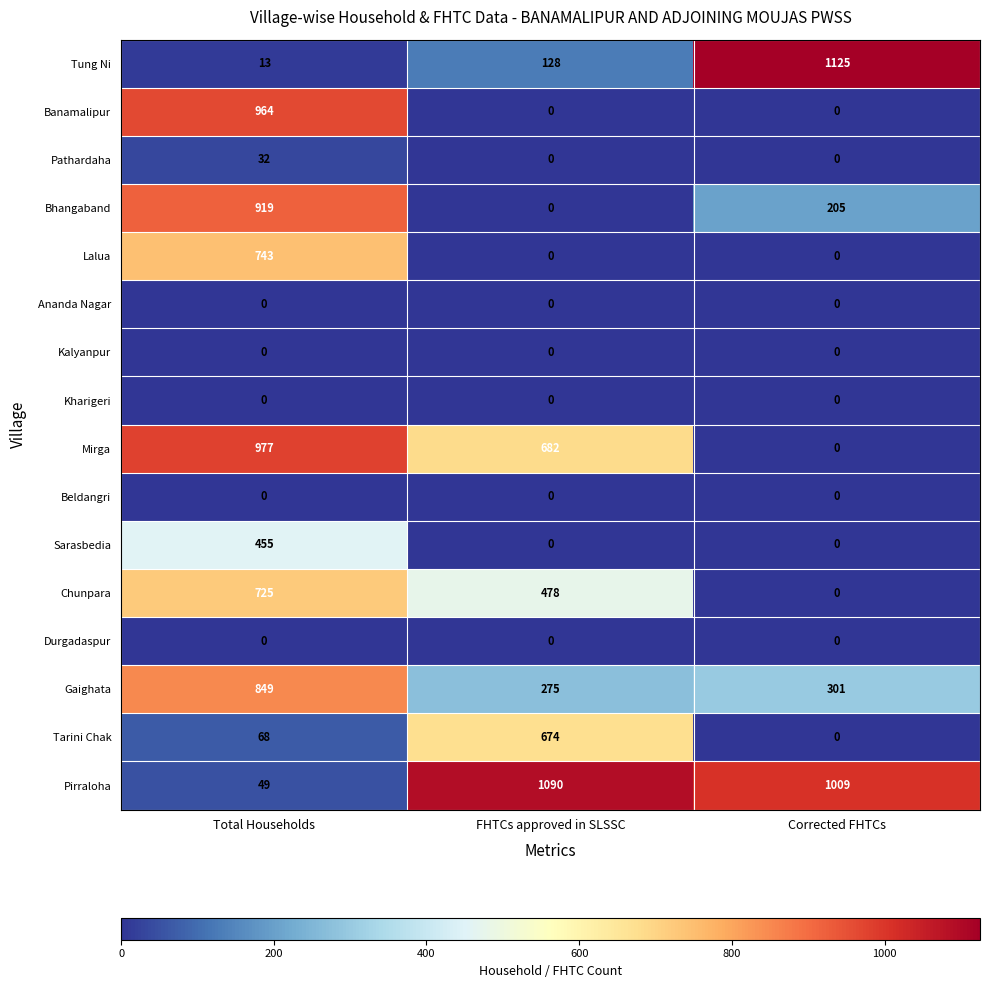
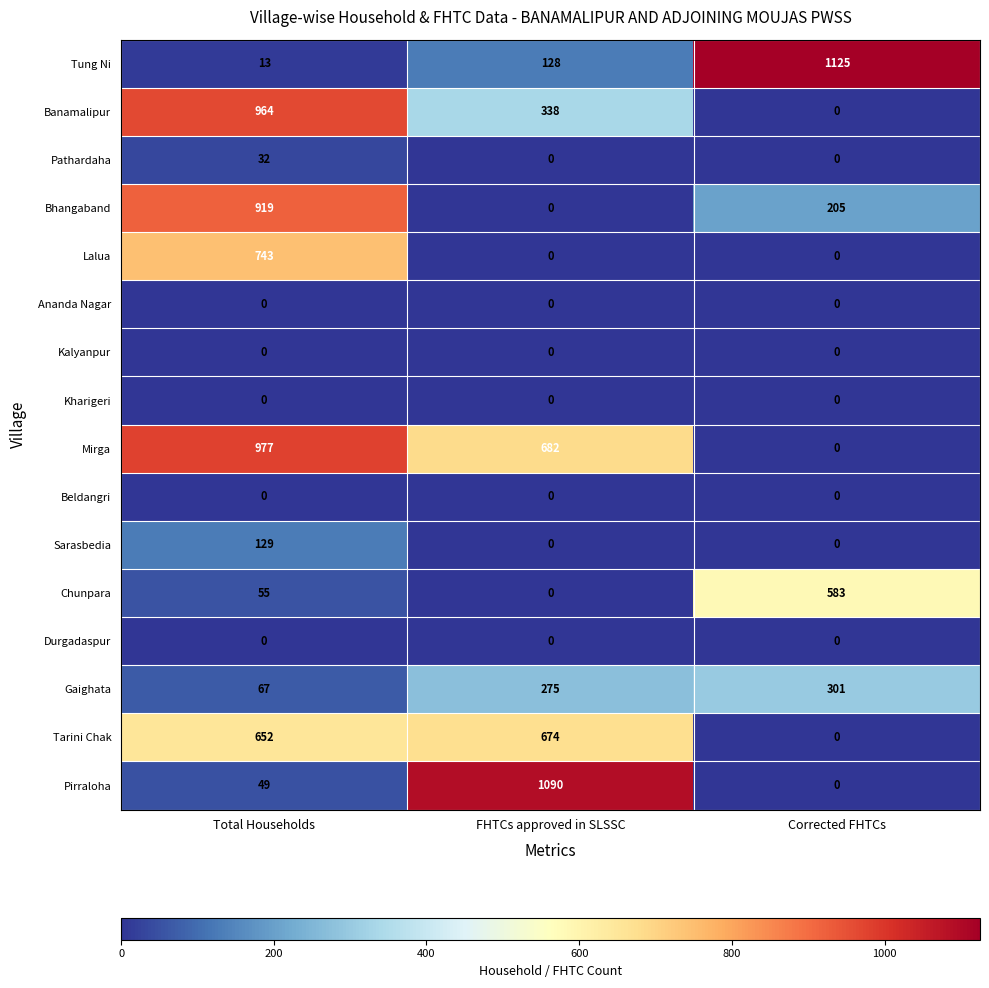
  {
    "Tung Ni": {
      "Total Households": 13,
      "FHTCs approved in SLSSC": 128,
      "Corrected FHTCs": 1125
    },
    "Banamalipur": {
      "Total Households": 964,
-     "FHTCs approved in SLSSC": 0,
+     "FHTCs approved in SLSSC": 338,
      "Corrected FHTCs": 0
    },
    "Pathardaha": {
      "Total Households": 32,
      "FHTCs approved in SLSSC": 0,
      "Corrected FHTCs": 0
    },
    "Bhangaband": {
      "Total Households": 919,
      "FHTCs approved in SLSSC": 0,
      "Corrected FHTCs": 205
    },
    "Lalua": {
      "Total Households": 743,
      "FHTCs approved in SLSSC": 0,
      "Corrected FHTCs": 0
    },
    "Ananda Nagar": {
      "Total Households": 0,
      "FHTCs approved in SLSSC": 0,
      "Corrected FHTCs": 0
    },
    "Kalyanpur": {
      "Total Households": 0,
      "FHTCs approved in SLSSC": 0,
      "Corrected FHTCs": 0
    },
    "Kharigeri": {
      "Total Households": 0,
      "FHTCs approved in SLSSC": 0,
      "Corrected FHTCs": 0
    },
    "Mirga": {
      "Total Households": 977,
      "FHTCs approved in SLSSC": 682,
      "Corrected FHTCs": 0
    },
    "Beldangri": {
      "Total Households": 0,
      "FHTCs approved in SLSSC": 0,
      "Corrected FHTCs": 0
    },
    "Sarasbedia": {
-     "Total Households": 455,
+     "Total Households": 129,
      "FHTCs approved in SLSSC": 0,
      "Corrected FHTCs": 0
    },
    "Chunpara": {
-     "Total Households": 725,
-     "FHTCs approved in SLSSC": 478,
-     "Corrected FHTCs": 0
+     "Total Households": 55,
+     "FHTCs approved in SLSSC": 0,
+     "Corrected FHTCs": 583
    },
    "Durgadaspur": {
      "Total Households": 0,
      "FHTCs approved in SLSSC": 0,
      "Corrected FHTCs": 0
    },
    "Gaighata": {
-     "Total Households": 849,
+     "Total Households": 67,
      "FHTCs approved in SLSSC": 275,
      "Corrected FHTCs": 301
    },
    "Tarini Chak": {
-     "Total Households": 68,
+     "Total Households": 652,
      "FHTCs approved in SLSSC": 674,
      "Corrected FHTCs": 0
    },
    "Pirraloha": {
      "Total Households": 49,
      "FHTCs approved in SLSSC": 1090,
-     "Corrected FHTCs": 1009
+     "Corrected FHTCs": 0
    }
  }
